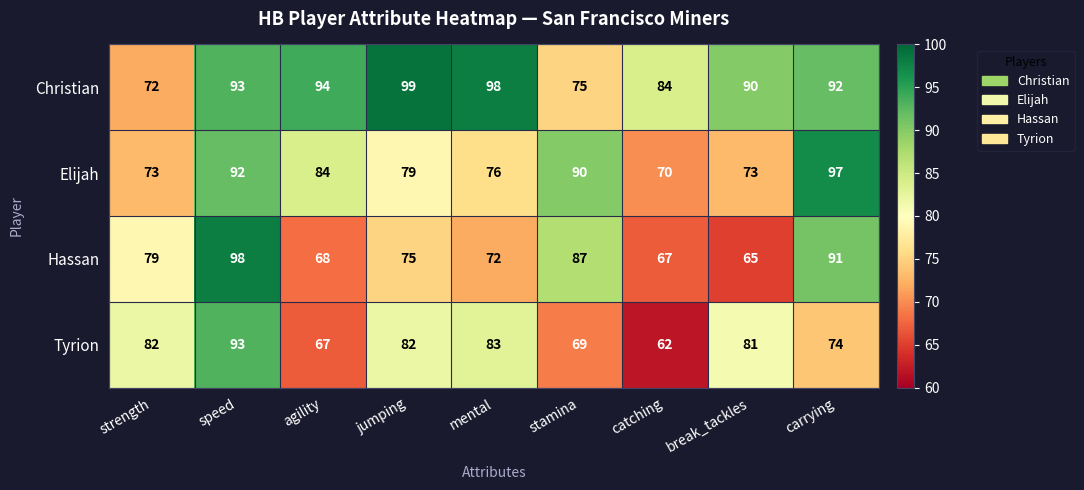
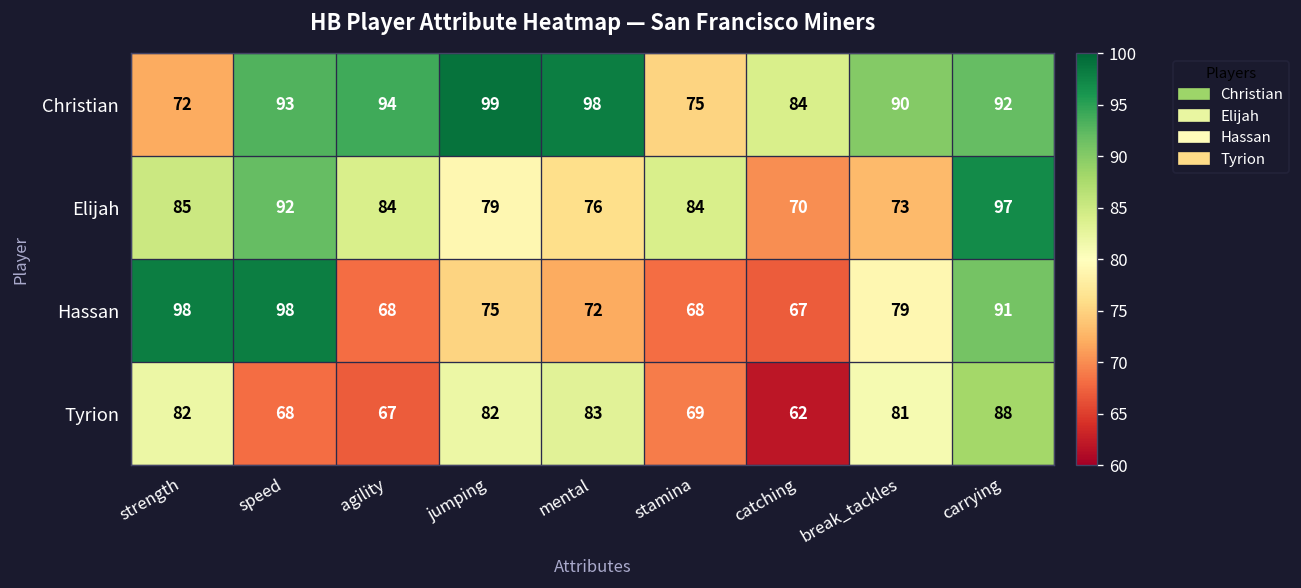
  {
    "Christian": {
      "strength": 72,
      "speed": 93,
      "agility": 94,
      "jumping": 99,
      "mental": 98,
      "stamina": 75,
      "catching": 84,
      "break_tackles": 90,
      "carrying": 92
    },
    "Elijah": {
-     "strength": 73,
+     "strength": 85,
      "speed": 92,
      "agility": 84,
      "jumping": 79,
      "mental": 76,
-     "stamina": 90,
+     "stamina": 84,
      "catching": 70,
      "break_tackles": 73,
      "carrying": 97
    },
    "Hassan": {
-     "strength": 79,
+     "strength": 98,
      "speed": 98,
      "agility": 68,
      "jumping": 75,
      "mental": 72,
-     "stamina": 87,
+     "stamina": 68,
      "catching": 67,
-     "break_tackles": 65,
+     "break_tackles": 79,
      "carrying": 91
    },
    "Tyrion": {
      "strength": 82,
-     "speed": 93,
+     "speed": 68,
      "agility": 67,
      "jumping": 82,
      "mental": 83,
      "stamina": 69,
      "catching": 62,
      "break_tackles": 81,
-     "carrying": 74
+     "carrying": 88
    }
  }
